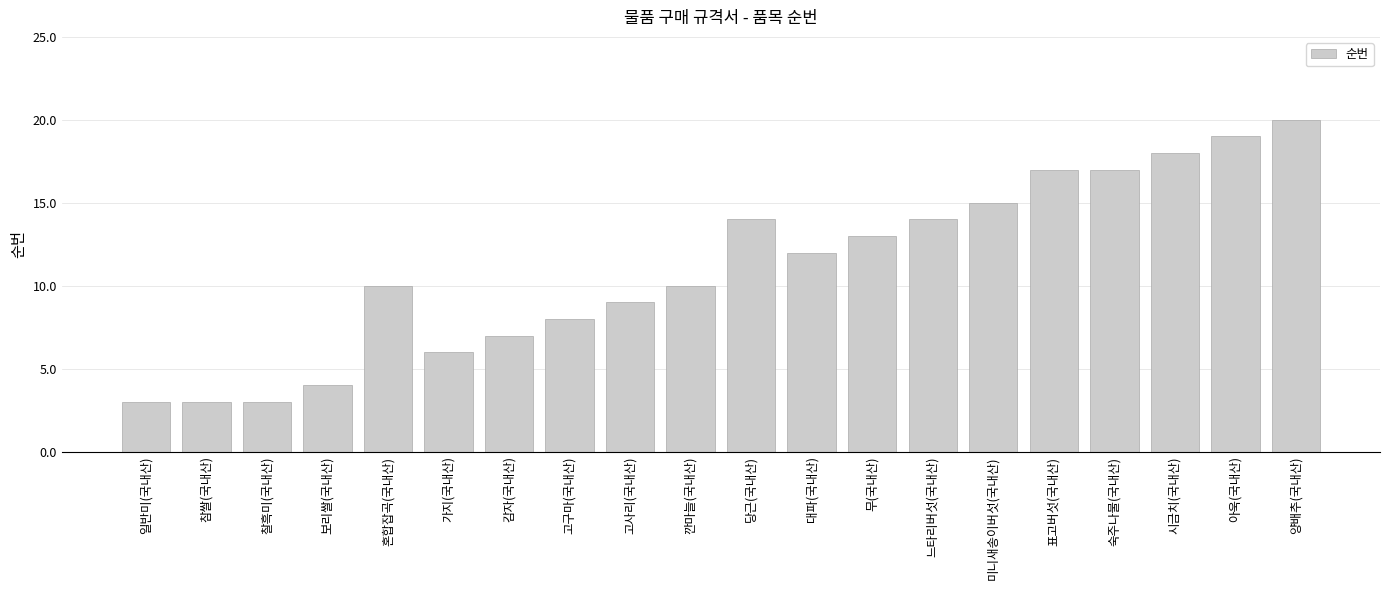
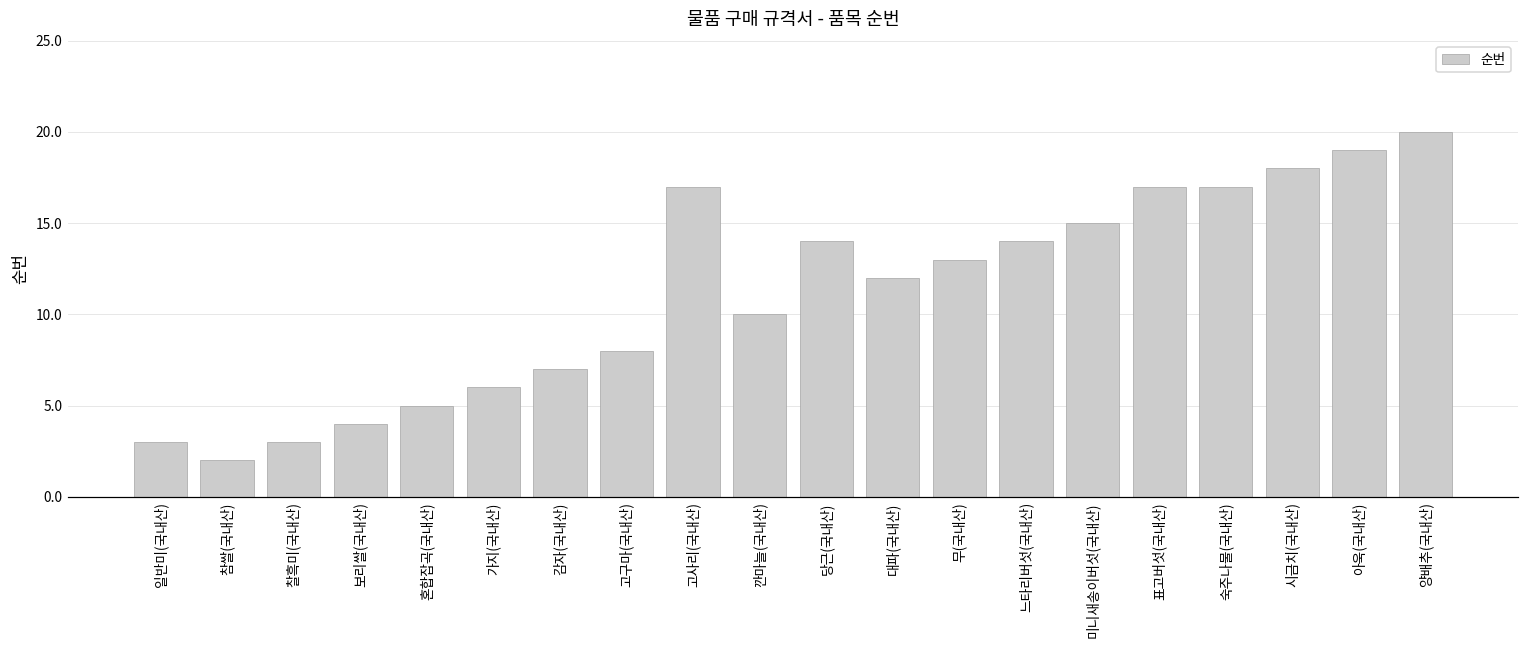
  {
    "일반미(국내산)": 3,
-   "참쌀(국내산)": 3,
+   "참쌀(국내산)": 2,
    "찰흑미(국내산)": 3,
    "보리쌀(국내산)": 4,
-   "혼합잡곡(국내산)": 10,
+   "혼합잡곡(국내산)": 5,
    "가지(국내산)": 6,
    "감자(국내산)": 7,
    "고구마(국내산)": 8,
-   "고사리(국내산)": 9,
+   "고사리(국내산)": 17,
    "깐마늘(국내산)": 10,
    "당근(국내산)": 14,
    "대파(국내산)": 12,
    "무(국내산)": 13,
    "느타리버섯(국내산)": 14,
    "미니새송이버섯(국내산)": 15,
    "표고버섯(국내산)": 17,
    "숙주나물(국내산)": 17,
    "시금치(국내산)": 18,
    "아욱(국내산)": 19,
    "양배추(국내산)": 20
  }
